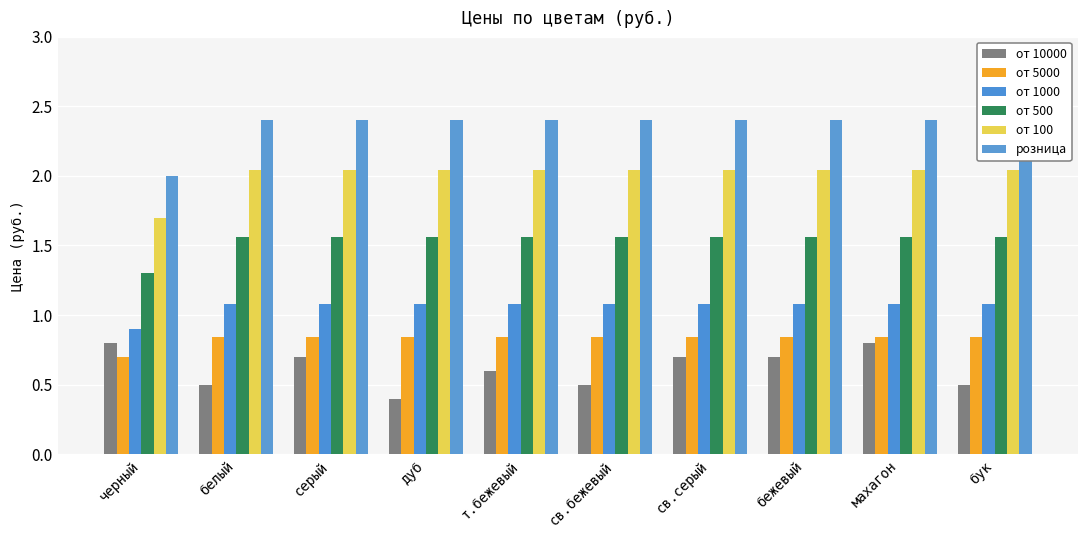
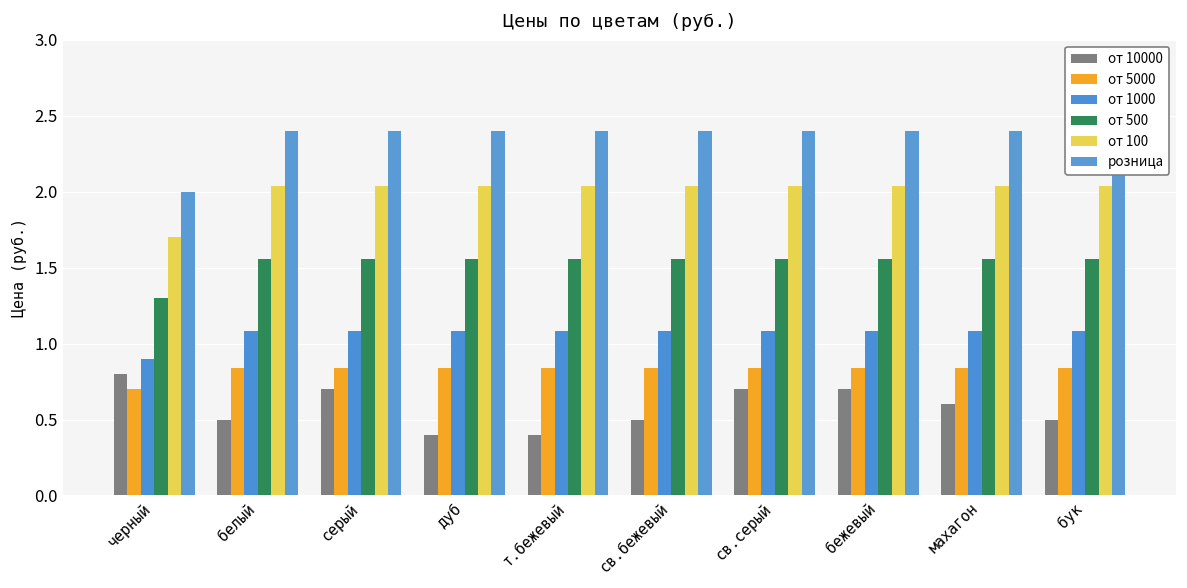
  {
    "от 10000": {
      "черный": 0.8,
      "белый": 0.5,
      "серый": 0.7,
      "дуб": 0.4,
-     "т.бежевый": 0.6,
+     "т.бежевый": 0.4,
      "св.бежевый": 0.5,
      "св.серый": 0.7,
      "бежевый": 0.7,
-     "махагон": 0.8,
+     "махагон": 0.6,
      "бук": 0.5
    },
    "от 5000": {
      "черный": 0.7,
      "белый": 0.84,
      "серый": 0.84,
      "дуб": 0.84,
      "т.бежевый": 0.84,
      "св.бежевый": 0.84,
      "св.серый": 0.84,
      "бежевый": 0.84,
      "махагон": 0.84,
      "бук": 0.84
    },
    "от 500": {
      "черный": 1.3,
      "белый": 1.56,
      "серый": 1.56,
      "дуб": 1.56,
      "т.бежевый": 1.56,
      "св.бежевый": 1.56,
      "св.серый": 1.56,
      "бежевый": 1.56,
      "махагон": 1.56,
      "бук": 1.56
    },
    "от 100": {
      "черный": 1.7,
      "белый": 2.04,
      "серый": 2.04,
      "дуб": 2.04,
      "т.бежевый": 2.04,
      "св.бежевый": 2.04,
      "св.серый": 2.04,
      "бежевый": 2.04,
      "махагон": 2.04,
      "бук": 2.04
    }
  }
